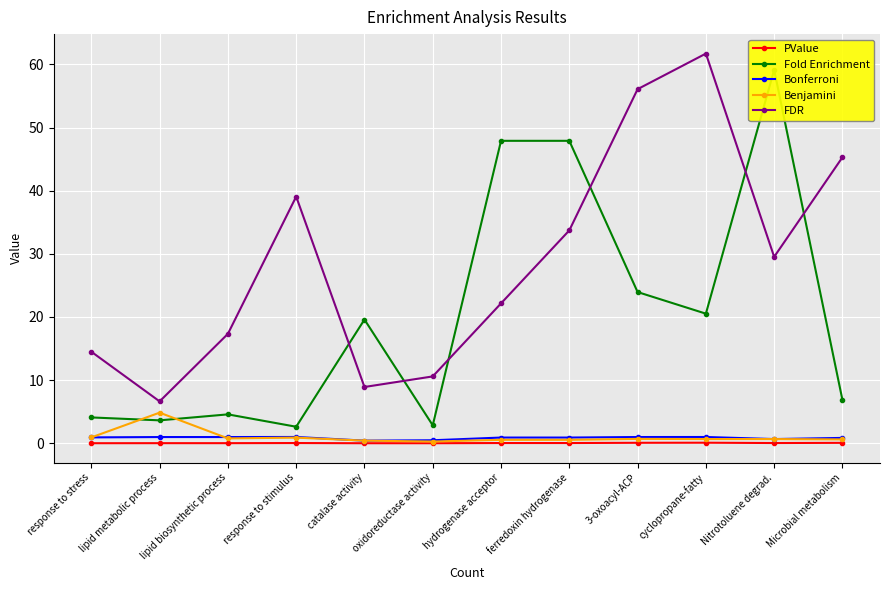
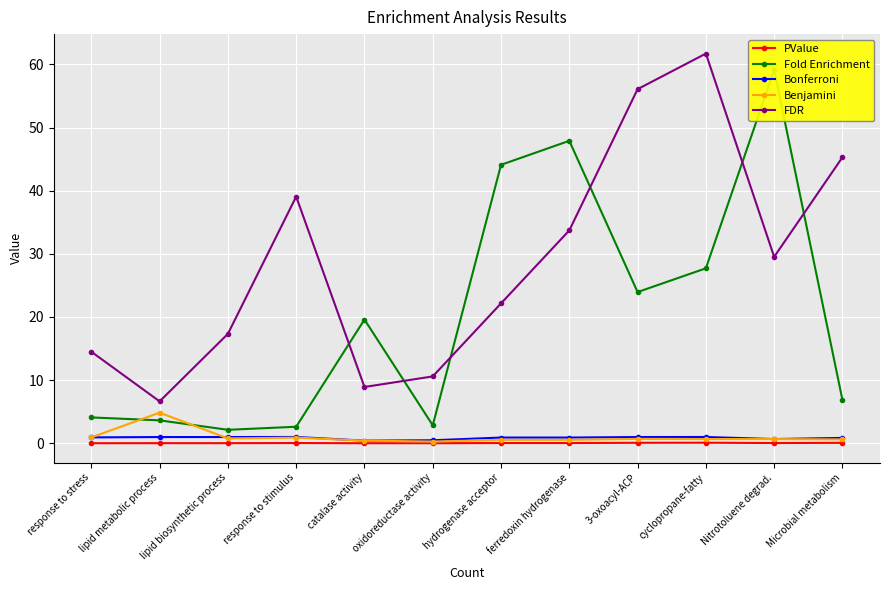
  {
    "PValue": {
      "response to stress": 0,
      "lipid metabolic process": 0,
      "lipid biosynthetic process": 0,
      "response to stimulus": 0,
      "catalase activity": 0,
      "hydrogenase acceptor": 0,
      "ferredoxin hydrogenase": 0,
      "3-oxoacyl-ACP": 0,
      "cyclopropane-fatty": 0,
      "Nitrotoluene degrad.": 0,
      "Microbial metabolism": 0
    },
    "Fold Enrichment": {
      "response to stress": 4,
      "lipid metabolic process": 4,
-     "lipid biosynthetic process": 5,
+     "lipid biosynthetic process": 2,
      "response to stimulus": 3,
      "catalase activity": 20,
      "oxidoreductase activity": 3,
-     "hydrogenase acceptor": 48,
+     "hydrogenase acceptor": 44,
      "ferredoxin hydrogenase": 48,
      "3-oxoacyl-ACP": 24,
-     "cyclopropane-fatty": 21,
+     "cyclopropane-fatty": 28,
      "Microbial metabolism": 7
    },
    "Bonferroni": {
      "lipid metabolic process": 1
    },
    "Benjamini": {
      "lipid metabolic process": 5
    },
    "FDR": {
      "response to stress": 14,
      "lipid metabolic process": 7,
      "lipid biosynthetic process": 17,
      "response to stimulus": 39,
      "catalase activity": 9,
      "oxidoreductase activity": 11,
      "hydrogenase acceptor": 22,
      "ferredoxin hydrogenase": 34,
      "3-oxoacyl-ACP": 56,
      "cyclopropane-fatty": 62,
      "Nitrotoluene degrad.": 30,
      "Microbial metabolism": 45
    }
  }
